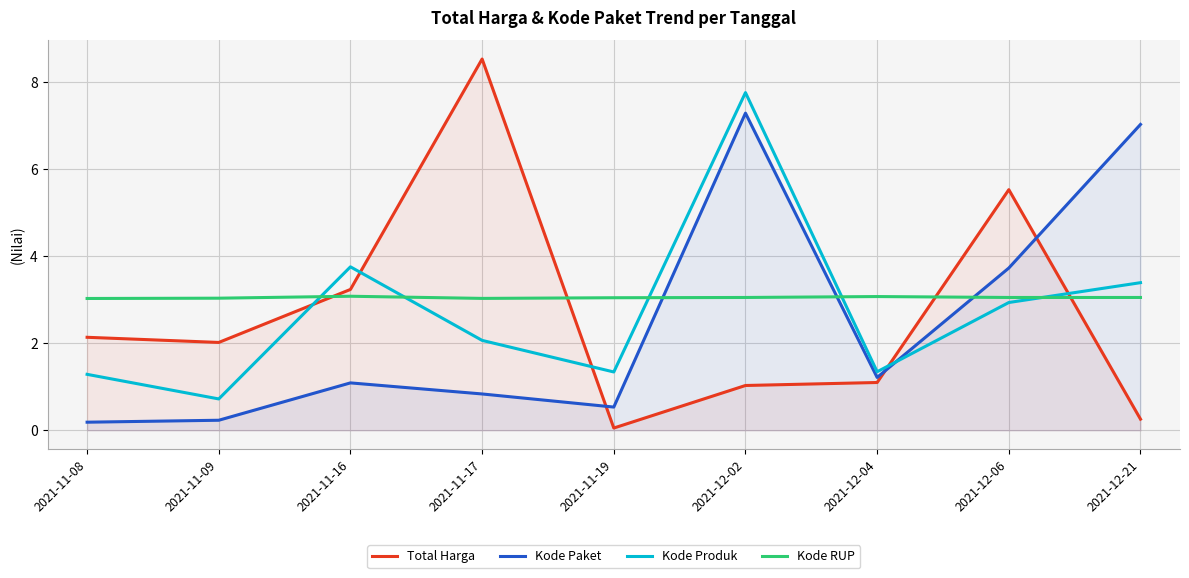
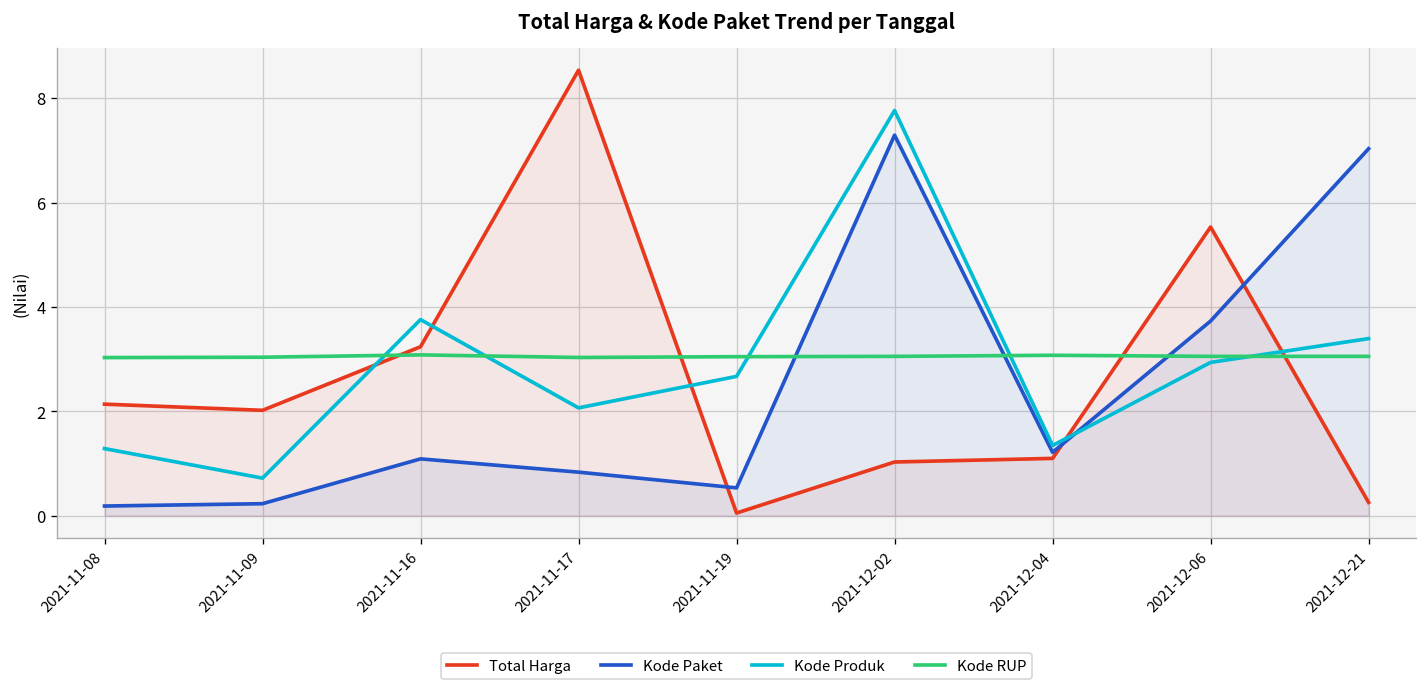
  {
    "Total Harga": {
      "2021-11-08": 2.1,
      "2021-11-09": 2.0,
      "2021-11-16": 3.2,
      "2021-11-17": 8.5,
      "2021-11-19": 0.1,
      "2021-12-02": 1.0,
      "2021-12-04": 1.1,
      "2021-12-06": 5.5,
      "2021-12-21": 0.3
    },
    "Kode Paket": {
      "2021-11-08": 0.2,
      "2021-11-09": 0.2,
      "2021-11-16": 1.1,
      "2021-11-17": 0.8,
      "2021-11-19": 0.5,
      "2021-12-02": 7.3,
      "2021-12-04": 1.2,
      "2021-12-06": 3.7,
      "2021-12-21": 7.0
    },
    "Kode Produk": {
      "2021-11-08": 1.3,
      "2021-11-09": 0.7,
      "2021-11-16": 3.8,
      "2021-11-17": 2.1,
-     "2021-11-19": 1.3,
+     "2021-11-19": 2.7,
      "2021-12-02": 7.8,
      "2021-12-04": 1.3,
      "2021-12-06": 2.9,
      "2021-12-21": 3.4
    },
    "Kode RUP": {
      "2021-11-08": 3.0,
      "2021-11-09": 3.0,
      "2021-11-16": 3.1,
      "2021-11-17": 3.0,
      "2021-11-19": 3.0,
      "2021-12-02": 3.1,
      "2021-12-04": 3.1,
      "2021-12-06": 3.1,
      "2021-12-21": 3.1
    }
  }
